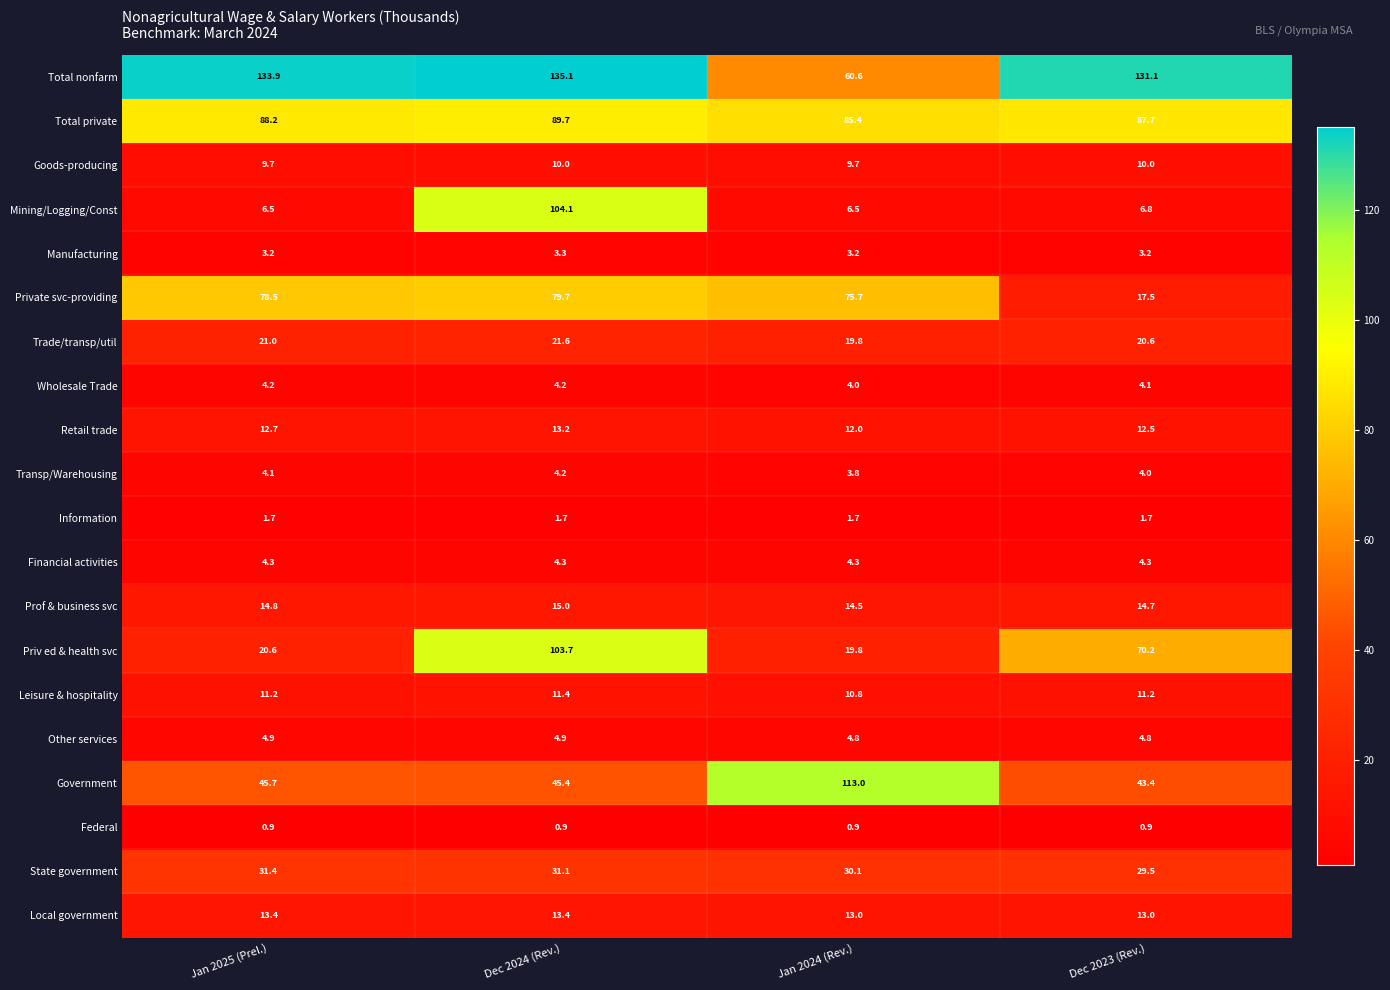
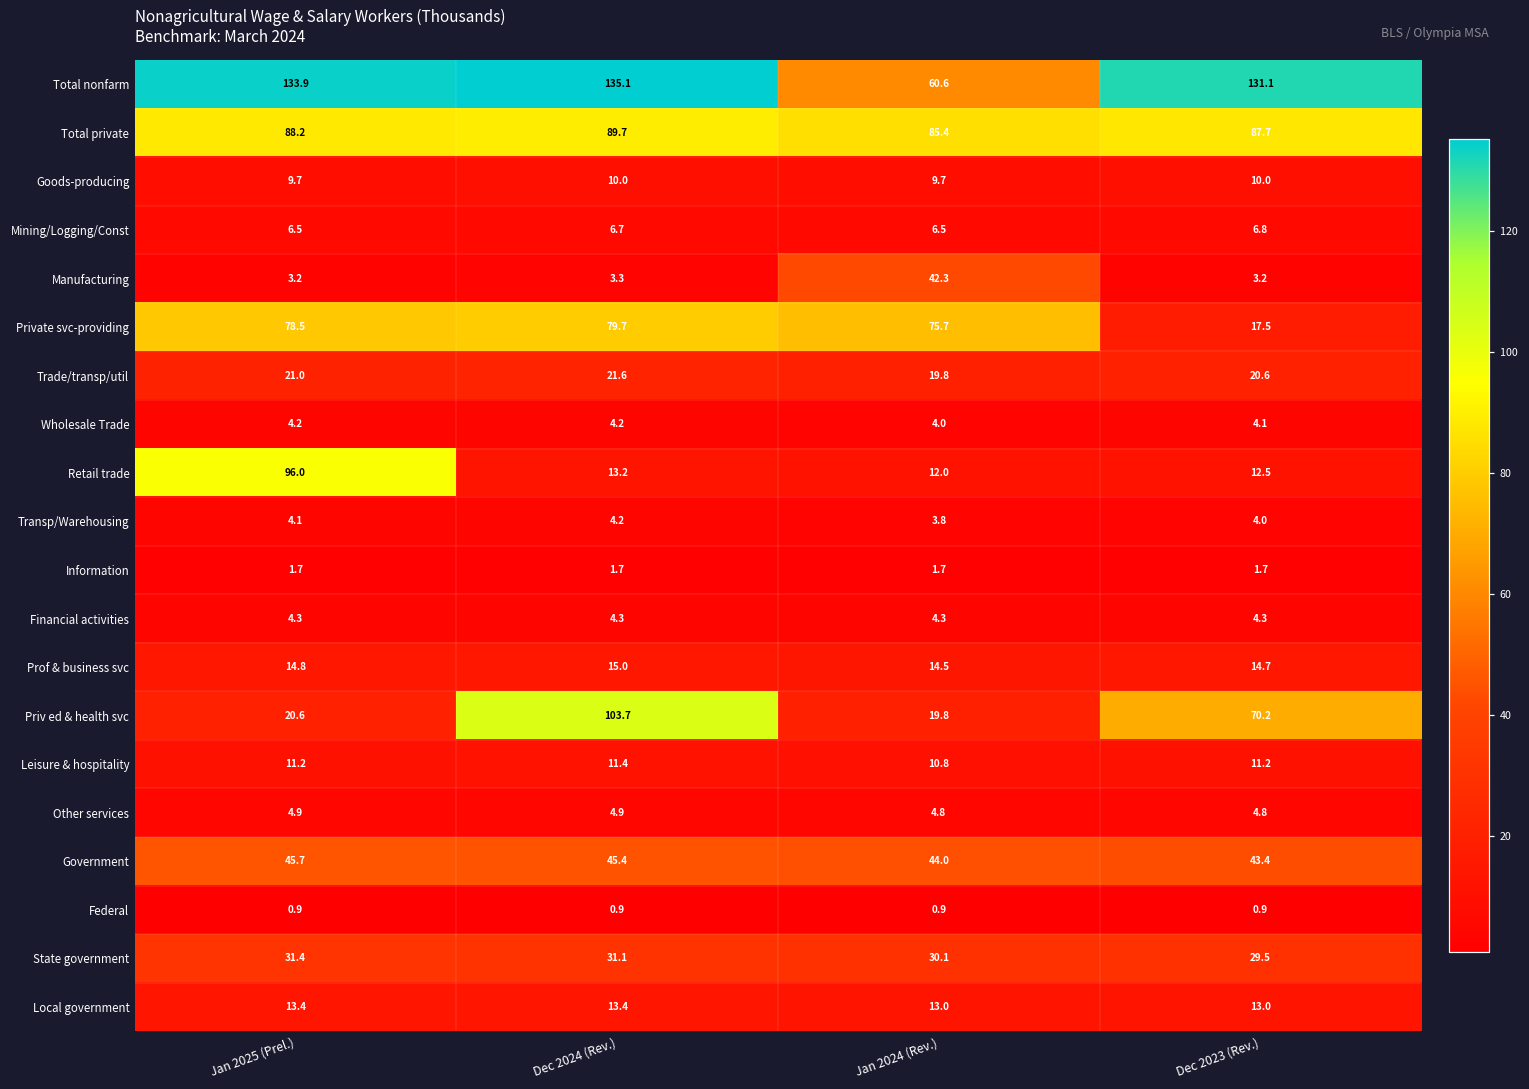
  {
    "Total nonfarm": {
      "Jan 2025 (Prel.)": 133.9,
      "Dec 2024 (Rev.)": 135.1,
      "Jan 2024 (Rev.)": 60.6,
      "Dec 2023 (Rev.)": 131.1
    },
    "Total private": {
      "Jan 2025 (Prel.)": 88.2,
      "Dec 2024 (Rev.)": 89.7,
      "Jan 2024 (Rev.)": 85.4,
      "Dec 2023 (Rev.)": 87.7
    },
    "Goods-producing": {
      "Jan 2025 (Prel.)": 9.7,
      "Dec 2024 (Rev.)": 10.0,
      "Jan 2024 (Rev.)": 9.7,
      "Dec 2023 (Rev.)": 10.0
    },
    "Mining/Logging/Const": {
      "Jan 2025 (Prel.)": 6.5,
-     "Dec 2024 (Rev.)": 104.1,
+     "Dec 2024 (Rev.)": 6.7,
      "Jan 2024 (Rev.)": 6.5,
      "Dec 2023 (Rev.)": 6.8
    },
    "Manufacturing": {
      "Jan 2025 (Prel.)": 3.2,
      "Dec 2024 (Rev.)": 3.3,
-     "Jan 2024 (Rev.)": 3.2,
+     "Jan 2024 (Rev.)": 42.3,
      "Dec 2023 (Rev.)": 3.2
    },
    "Private svc-providing": {
      "Jan 2025 (Prel.)": 78.5,
      "Dec 2024 (Rev.)": 79.7,
      "Jan 2024 (Rev.)": 75.7,
      "Dec 2023 (Rev.)": 17.5
    },
    "Trade/transp/util": {
      "Jan 2025 (Prel.)": 21.0,
      "Dec 2024 (Rev.)": 21.6,
      "Jan 2024 (Rev.)": 19.8,
      "Dec 2023 (Rev.)": 20.6
    },
    "Wholesale Trade": {
      "Jan 2025 (Prel.)": 4.2,
      "Dec 2024 (Rev.)": 4.2,
      "Jan 2024 (Rev.)": 4.0,
      "Dec 2023 (Rev.)": 4.1
    },
    "Retail trade": {
-     "Jan 2025 (Prel.)": 12.7,
+     "Jan 2025 (Prel.)": 96.0,
      "Dec 2024 (Rev.)": 13.2,
      "Jan 2024 (Rev.)": 12.0,
      "Dec 2023 (Rev.)": 12.5
    },
    "Transp/Warehousing": {
      "Jan 2025 (Prel.)": 4.1,
      "Dec 2024 (Rev.)": 4.2,
      "Jan 2024 (Rev.)": 3.8,
      "Dec 2023 (Rev.)": 4.0
    },
    "Information": {
      "Jan 2025 (Prel.)": 1.7,
      "Dec 2024 (Rev.)": 1.7,
      "Jan 2024 (Rev.)": 1.7,
      "Dec 2023 (Rev.)": 1.7
    },
    "Financial activities": {
      "Jan 2025 (Prel.)": 4.3,
      "Dec 2024 (Rev.)": 4.3,
      "Jan 2024 (Rev.)": 4.3,
      "Dec 2023 (Rev.)": 4.3
    },
    "Prof & business svc": {
      "Jan 2025 (Prel.)": 14.8,
      "Dec 2024 (Rev.)": 15.0,
      "Jan 2024 (Rev.)": 14.5,
      "Dec 2023 (Rev.)": 14.7
    },
    "Priv ed & health svc": {
      "Jan 2025 (Prel.)": 20.6,
      "Dec 2024 (Rev.)": 103.7,
      "Jan 2024 (Rev.)": 19.8,
      "Dec 2023 (Rev.)": 70.2
    },
    "Leisure & hospitality": {
      "Jan 2025 (Prel.)": 11.2,
      "Dec 2024 (Rev.)": 11.4,
      "Jan 2024 (Rev.)": 10.8,
      "Dec 2023 (Rev.)": 11.2
    },
    "Other services": {
      "Jan 2025 (Prel.)": 4.9,
      "Dec 2024 (Rev.)": 4.9,
      "Jan 2024 (Rev.)": 4.8,
      "Dec 2023 (Rev.)": 4.8
    },
    "Government": {
      "Jan 2025 (Prel.)": 45.7,
      "Dec 2024 (Rev.)": 45.4,
-     "Jan 2024 (Rev.)": 113.0,
+     "Jan 2024 (Rev.)": 44.0,
      "Dec 2023 (Rev.)": 43.4
    },
    "Federal": {
      "Jan 2025 (Prel.)": 0.9,
      "Dec 2024 (Rev.)": 0.9,
      "Jan 2024 (Rev.)": 0.9,
      "Dec 2023 (Rev.)": 0.9
    },
    "State government": {
      "Jan 2025 (Prel.)": 31.4,
      "Dec 2024 (Rev.)": 31.1,
      "Jan 2024 (Rev.)": 30.1,
      "Dec 2023 (Rev.)": 29.5
    },
    "Local government": {
      "Jan 2025 (Prel.)": 13.4,
      "Dec 2024 (Rev.)": 13.4,
      "Jan 2024 (Rev.)": 13.0,
      "Dec 2023 (Rev.)": 13.0
    }
  }
